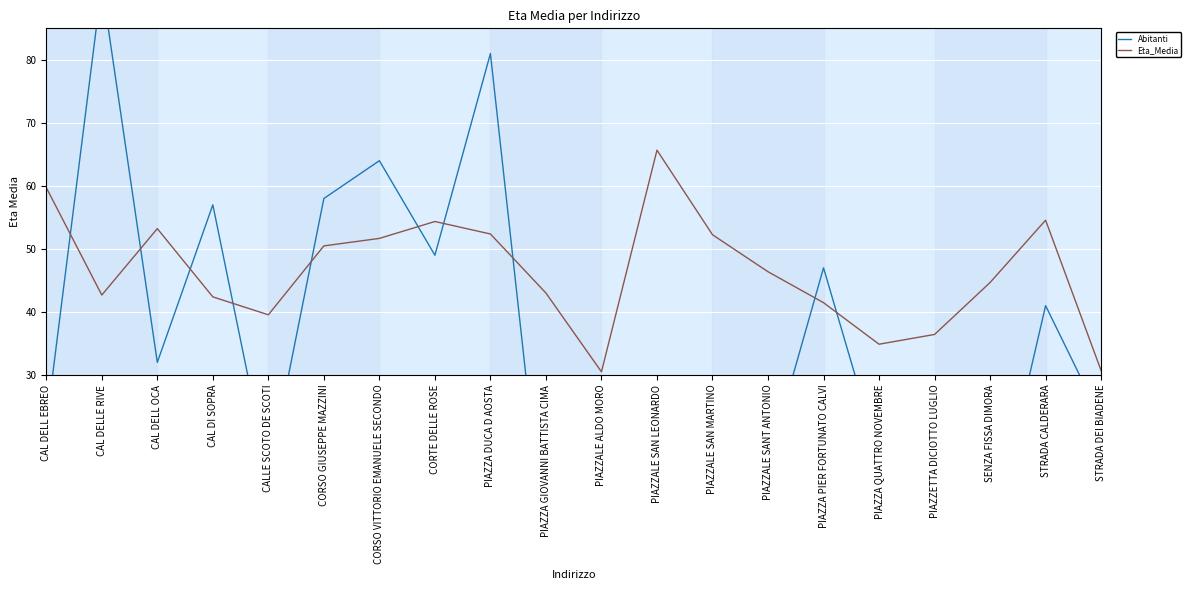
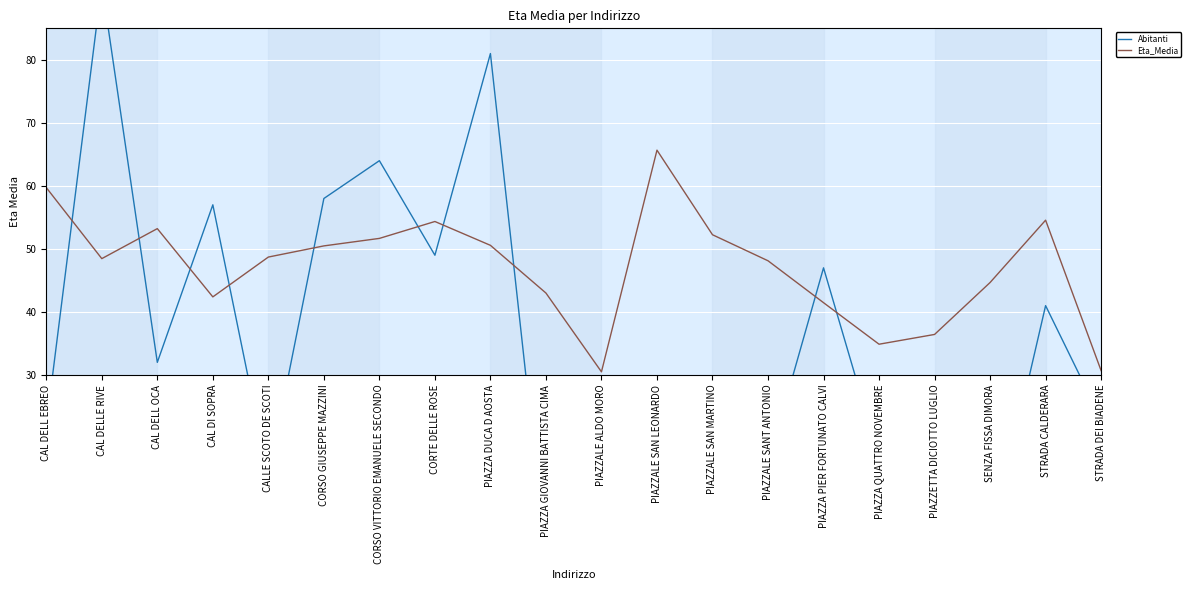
  {
    "Abitanti": {
      "CAL DELL OCA": 32,
      "CAL DI SOPRA": 57,
      "CORSO GIUSEPPE MAZZINI": 58,
      "CORSO VITTORIO EMANUELE SECONDO": 64,
      "CORTE DELLE ROSE": 49,
      "PIAZZA DUCA D AOSTA": 81,
      "PIAZZA PIER FORTUNATO CALVI": 47,
      "STRADA CALDERARA": 41
    },
    "Eta_Media": {
      "CAL DELL EBREO": 60,
-     "CAL DELLE RIVE": 43,
+     "CAL DELLE RIVE": 48,
      "CAL DELL OCA": 53,
      "CAL DI SOPRA": 42,
-     "CALLE SCOTO DE SCOTI": 40,
+     "CALLE SCOTO DE SCOTI": 49,
      "CORSO GIUSEPPE MAZZINI": 50,
      "CORSO VITTORIO EMANUELE SECONDO": 52,
      "CORTE DELLE ROSE": 54,
-     "PIAZZA DUCA D AOSTA": 52,
+     "PIAZZA DUCA D AOSTA": 51,
      "PIAZZA GIOVANNI BATTISTA CIMA": 43,
      "PIAZZALE ALDO MORO": 31,
      "PIAZZALE SAN LEONARDO": 66,
      "PIAZZALE SAN MARTINO": 52,
-     "PIAZZALE SANT ANTONIO": 46,
+     "PIAZZALE SANT ANTONIO": 48,
      "PIAZZA PIER FORTUNATO CALVI": 41,
      "PIAZZA QUATTRO NOVEMBRE": 35,
      "PIAZZETTA DICIOTTO LUGLIO": 36,
      "SENZA FISSA DIMORA": 45,
      "STRADA CALDERARA": 55,
      "STRADA DEI BIADENE": 31
    }
  }
